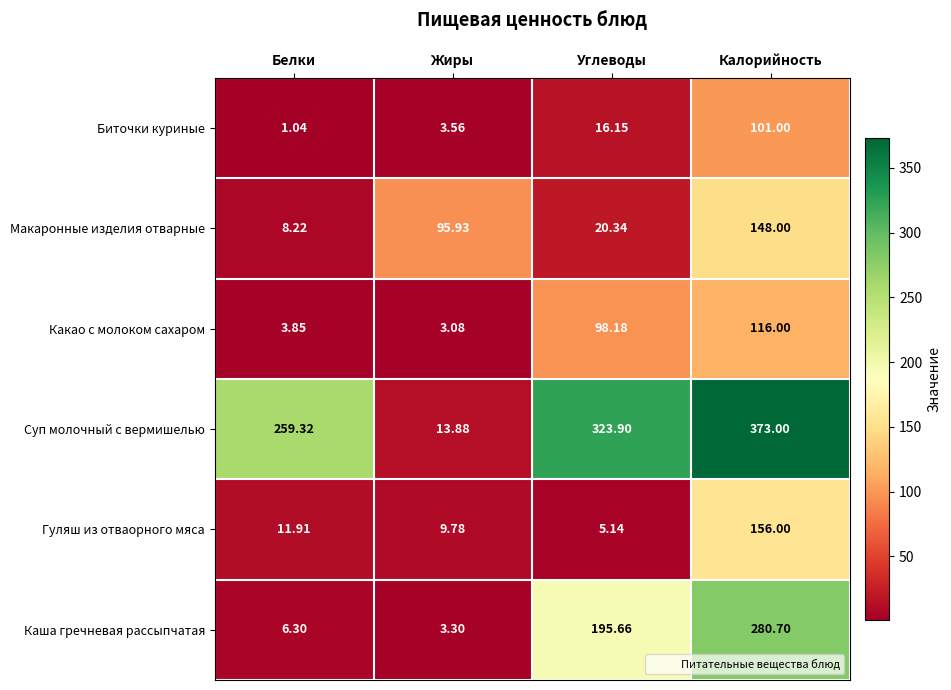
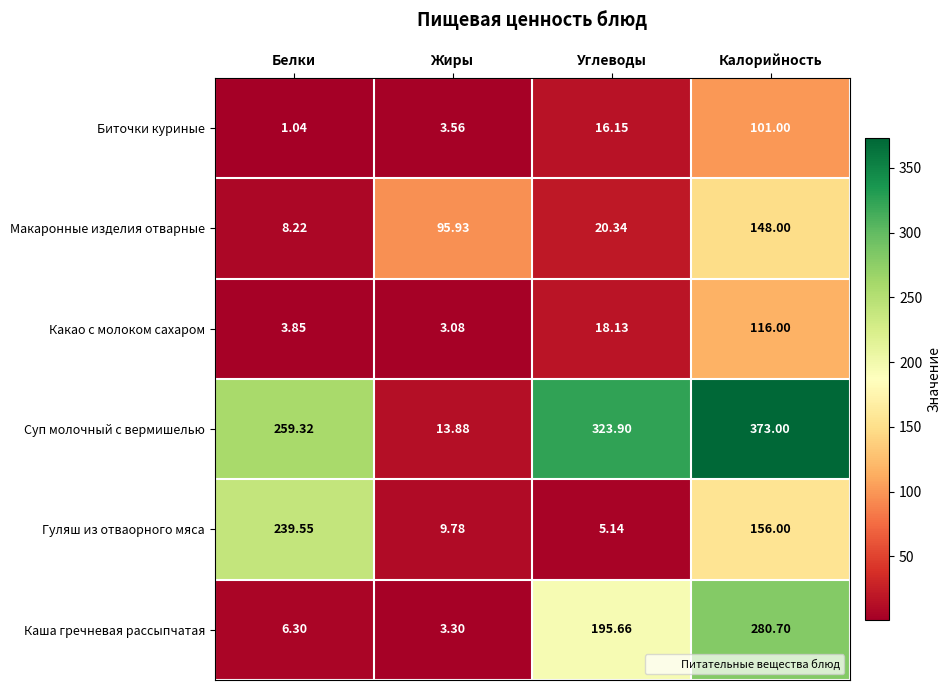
  {
    "Биточки куриные": {
      "Белки": 1.04,
      "Жиры": 3.56,
      "Углеводы": 16.15,
      "Калорийность": 101.00
    },
    "Макаронные изделия отварные": {
      "Белки": 8.22,
      "Жиры": 95.93,
      "Углеводы": 20.34,
      "Калорийность": 148.00
    },
    "Какао с молоком сахаром": {
      "Белки": 3.85,
      "Жиры": 3.08,
-     "Углеводы": 98.18,
+     "Углеводы": 18.13,
      "Калорийность": 116.00
    },
    "Суп молочный с вермишелью": {
      "Белки": 259.32,
      "Жиры": 13.88,
      "Углеводы": 323.90,
      "Калорийность": 373.00
    },
    "Гуляш из отваорного мяса": {
-     "Белки": 11.91,
+     "Белки": 239.55,
      "Жиры": 9.78,
      "Углеводы": 5.14,
      "Калорийность": 156.00
    },
    "Каша гречневая рассыпчатая": {
      "Белки": 6.30,
      "Жиры": 3.30,
      "Углеводы": 195.66,
      "Калорийность": 280.70
    }
  }
